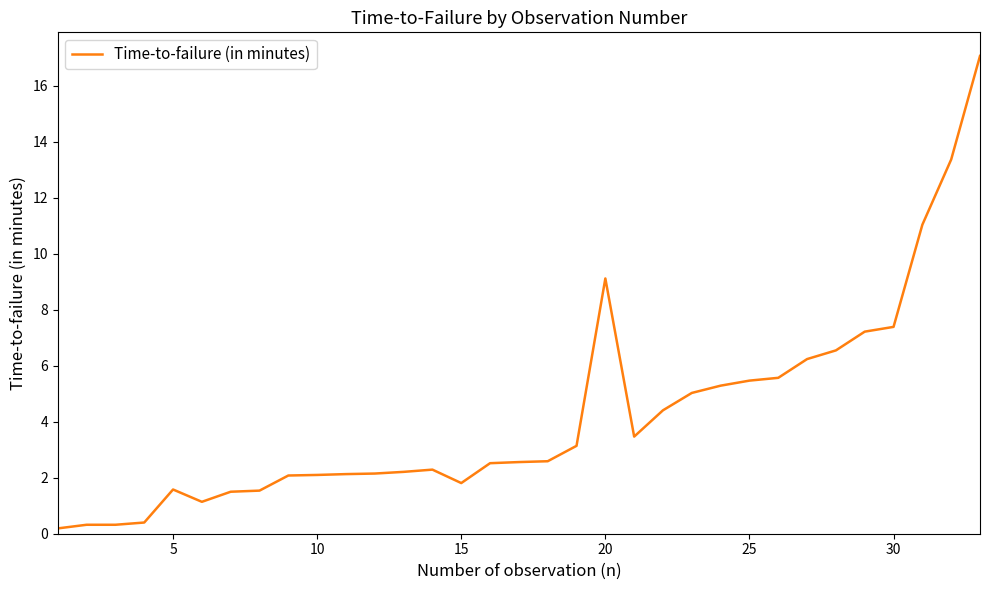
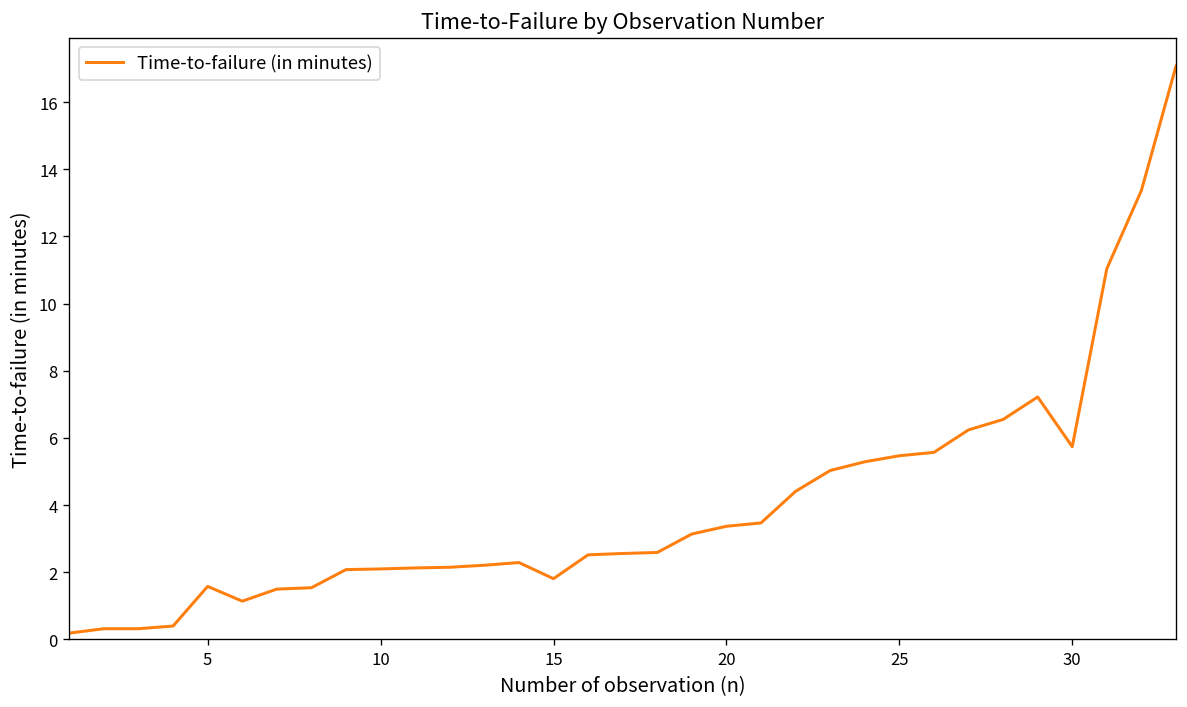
  {
    "5": 1.6,
    "10": 2.1,
    "15": 1.8,
-   "20": 9.1,
+   "20": 3.4,
    "25": 5.5,
-   "30": 7.4
+   "30": 5.7
  }
